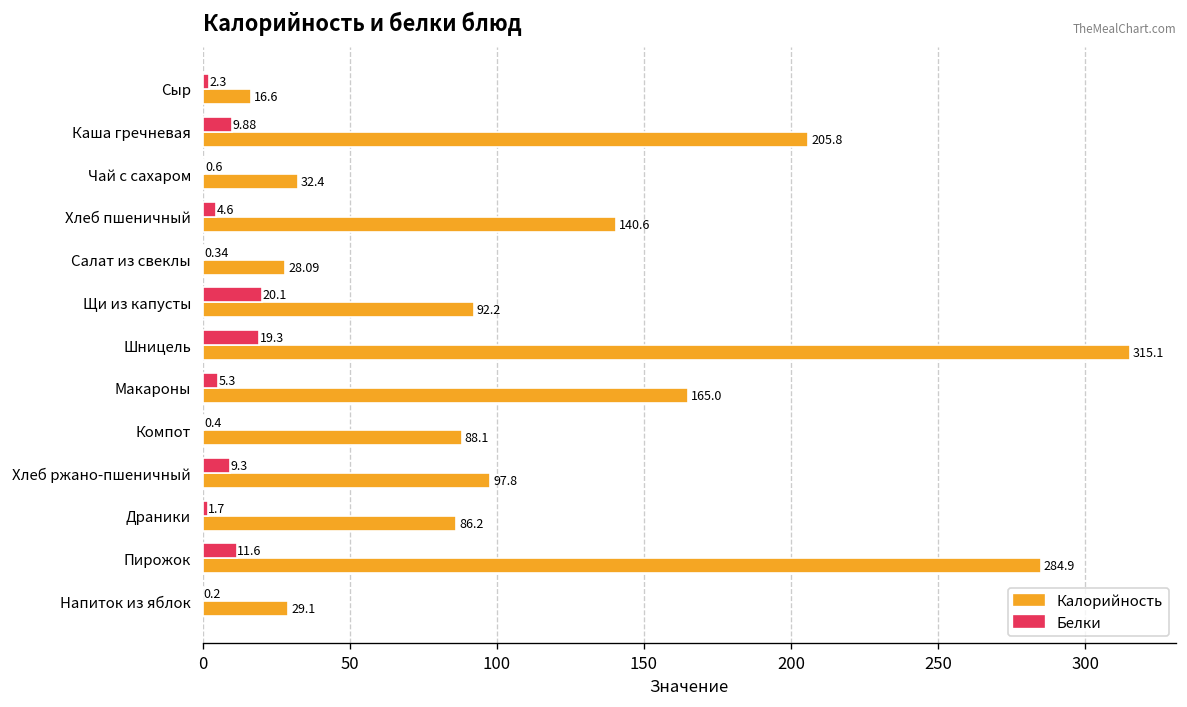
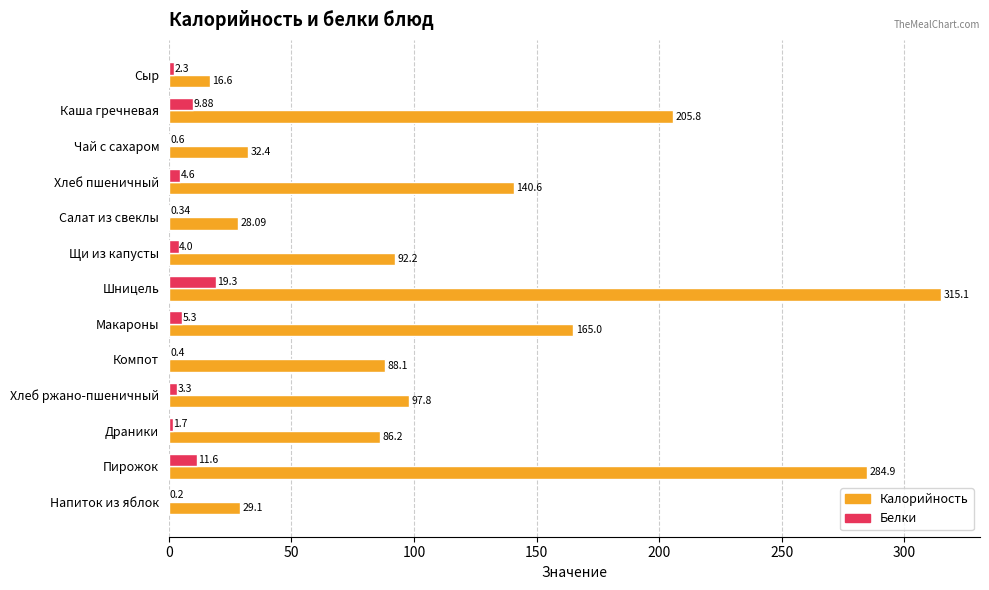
  {
    "Калорийность": {
      "Сыр": 16.6,
      "Каша гречневая": 205.8,
      "Чай с сахаром": 32.4,
      "Хлеб пшеничный": 140.6,
      "Салат из свеклы": 28.09,
      "Щи из капусты": 92.2,
      "Шницель": 315.1,
      "Макароны": 165.0,
      "Компот": 88.1,
      "Хлеб ржано-пшеничный": 97.8,
      "Драники": 86.2,
      "Пирожок": 284.9,
      "Напиток из яблок": 29.1
    },
    "Белки": {
      "Сыр": 2.3,
      "Каша гречневая": 9.88,
      "Чай с сахаром": 0.6,
      "Хлеб пшеничный": 4.6,
      "Салат из свеклы": 0.34,
-     "Щи из капусты": 20.1,
+     "Щи из капусты": 4.0,
      "Шницель": 19.3,
      "Макароны": 5.3,
      "Компот": 0.4,
-     "Хлеб ржано-пшеничный": 9.3,
+     "Хлеб ржано-пшеничный": 3.3,
      "Драники": 1.7,
      "Пирожок": 11.6,
      "Напиток из яблок": 0.2
    }
  }
